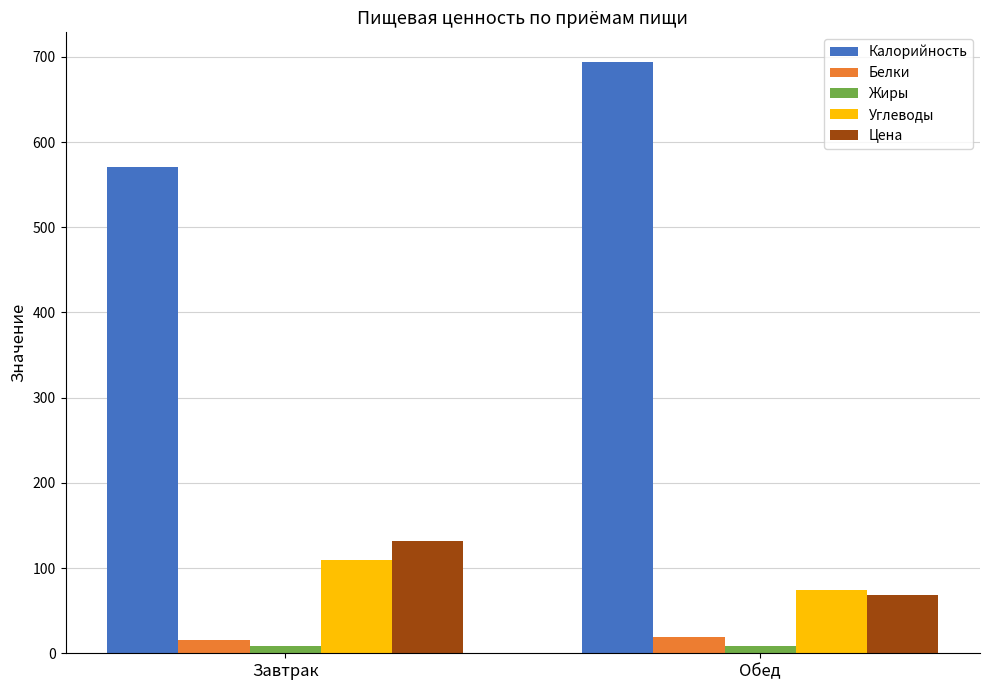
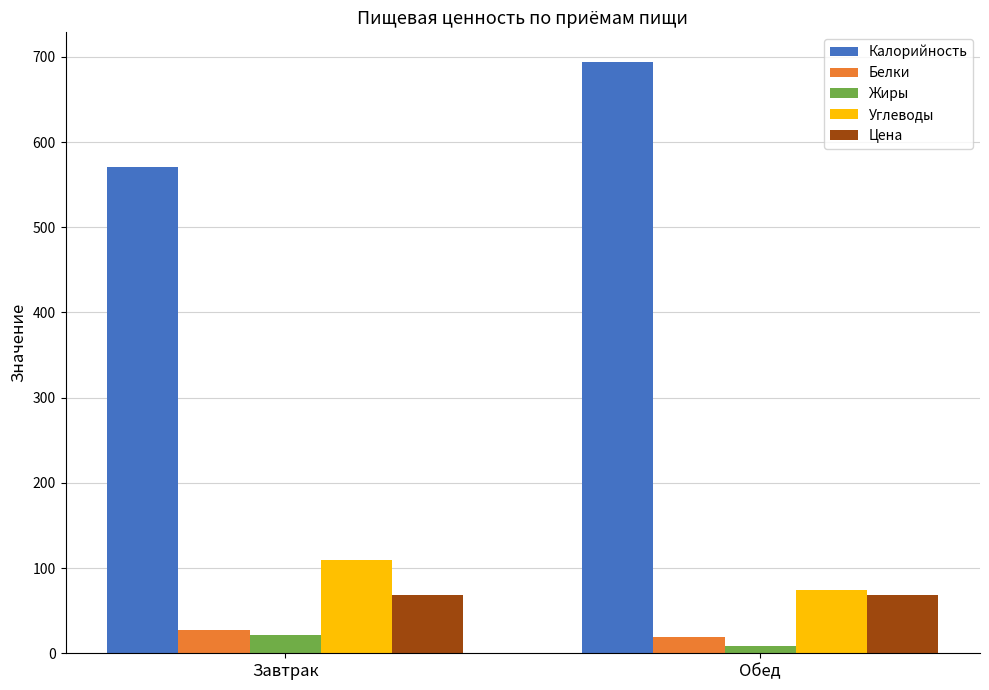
  {
    "Калорийность": {
      "Завтрак": 570,
      "Обед": 690
    },
    "Белки": {
-     "Завтрак": 20,
+     "Завтрак": 30,
      "Обед": 20
    },
    "Жиры": {
-     "Завтрак": 10,
+     "Завтрак": 20,
      "Обед": 10
    },
    "Углеводы": {
      "Завтрак": 110,
      "Обед": 70
    },
    "Цена": {
-     "Завтрак": 130,
+     "Завтрак": 70,
      "Обед": 70
    }
  }
